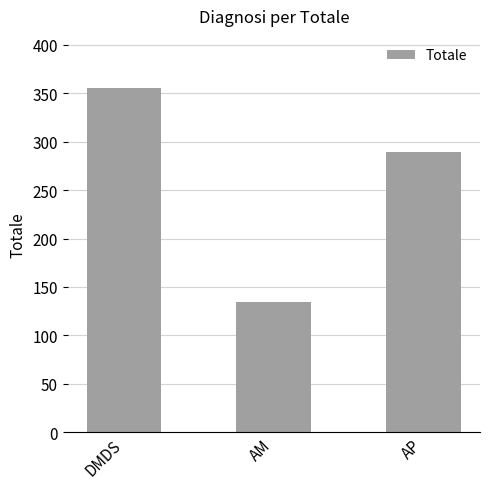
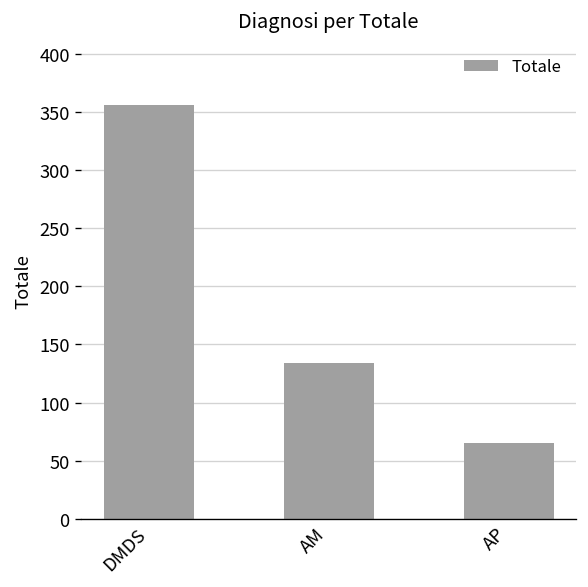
  {
    "DMDS": 360,
    "AM": 130,
-   "AP": 290
+   "AP": 70
  }
